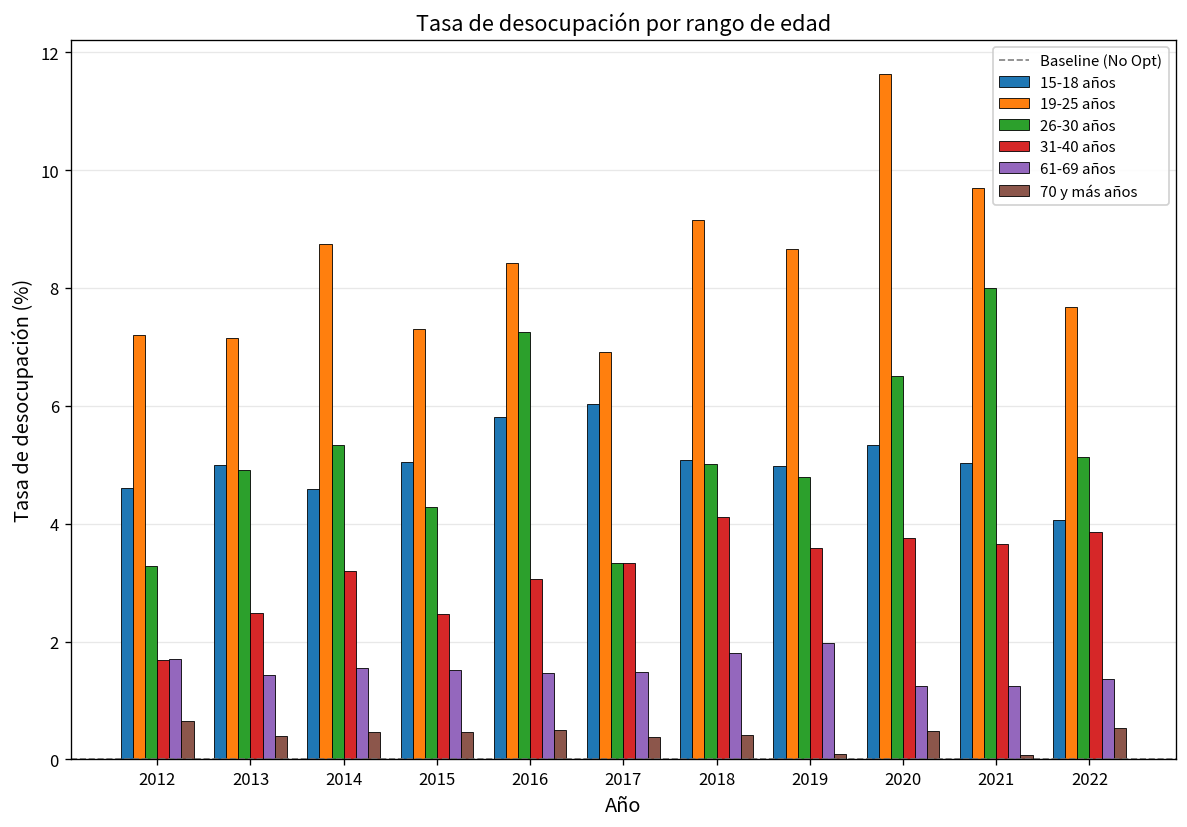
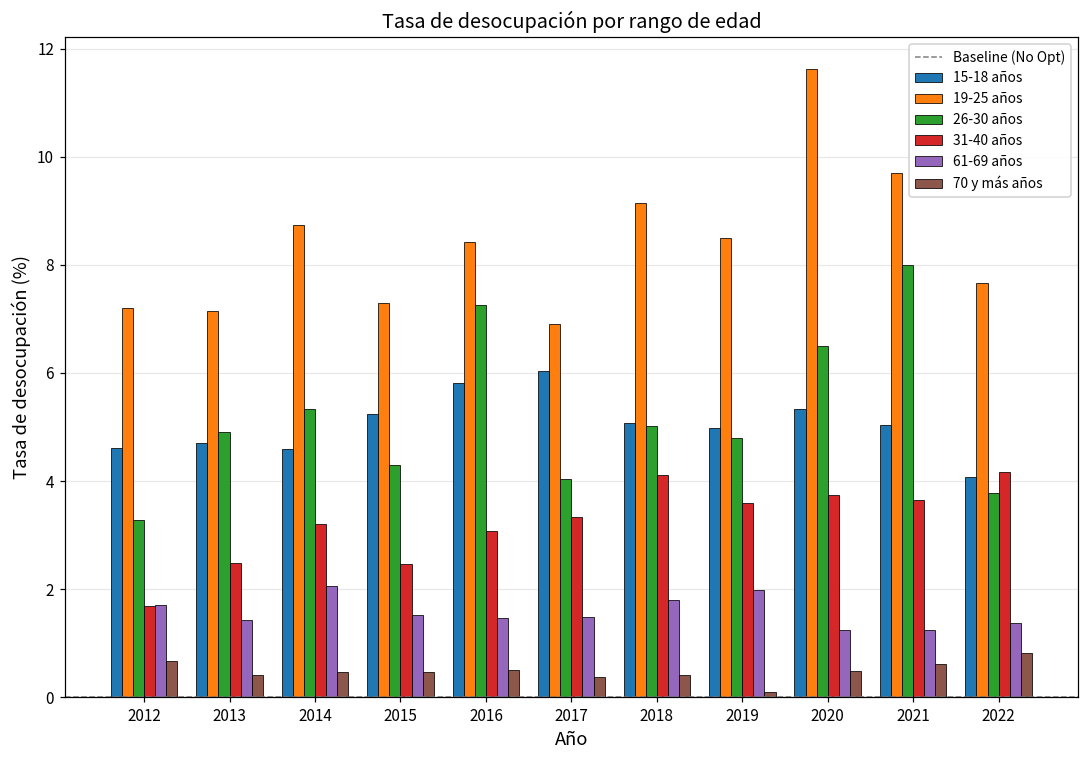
  {
    "15-18 años": {
      "2012": 4.6,
-     "2013": 5.0,
+     "2013": 4.7,
      "2014": 4.6,
-     "2015": 5.1,
+     "2015": 5.2,
      "2016": 5.8,
      "2017": 6.0,
      "2018": 5.1,
      "2019": 5.0,
      "2020": 5.3,
      "2021": 5.0,
      "2022": 4.1
    },
    "19-25 años": {
      "2012": 7.2,
      "2013": 7.2,
      "2014": 8.7,
      "2015": 7.3,
      "2016": 8.4,
      "2017": 6.9,
      "2018": 9.2,
-     "2019": 8.7,
+     "2019": 8.5,
      "2020": 11.6,
      "2021": 9.7,
      "2022": 7.7
    },
    "26-30 años": {
      "2012": 3.3,
      "2013": 4.9,
      "2014": 5.3,
      "2015": 4.3,
      "2016": 7.3,
-     "2017": 3.3,
+     "2017": 4.0,
      "2018": 5.0,
      "2019": 4.8,
      "2020": 6.5,
      "2021": 8.0,
-     "2022": 5.1
+     "2022": 3.8
    },
    "31-40 años": {
      "2012": 1.7,
      "2013": 2.5,
      "2014": 3.2,
      "2015": 2.5,
      "2016": 3.1,
      "2017": 3.3,
      "2018": 4.1,
      "2019": 3.6,
      "2020": 3.8,
      "2021": 3.7,
-     "2022": 3.9
+     "2022": 4.2
    },
    "61-69 años": {
      "2012": 1.7,
      "2013": 1.4,
-     "2014": 1.6,
+     "2014": 2.1,
      "2015": 1.5,
      "2016": 1.5,
      "2017": 1.5,
      "2018": 1.8,
      "2019": 2.0,
      "2020": 1.2,
      "2021": 1.3,
      "2022": 1.4
    },
    "70 y más años": {
      "2012": 0.7,
      "2013": 0.4,
      "2014": 0.5,
      "2015": 0.5,
      "2016": 0.5,
      "2017": 0.4,
      "2018": 0.4,
      "2019": 0.1,
      "2020": 0.5,
-     "2021": 0.1,
-     "2022": 0.5
+     "2021": 0.6,
+     "2022": 0.8
    }
  }
